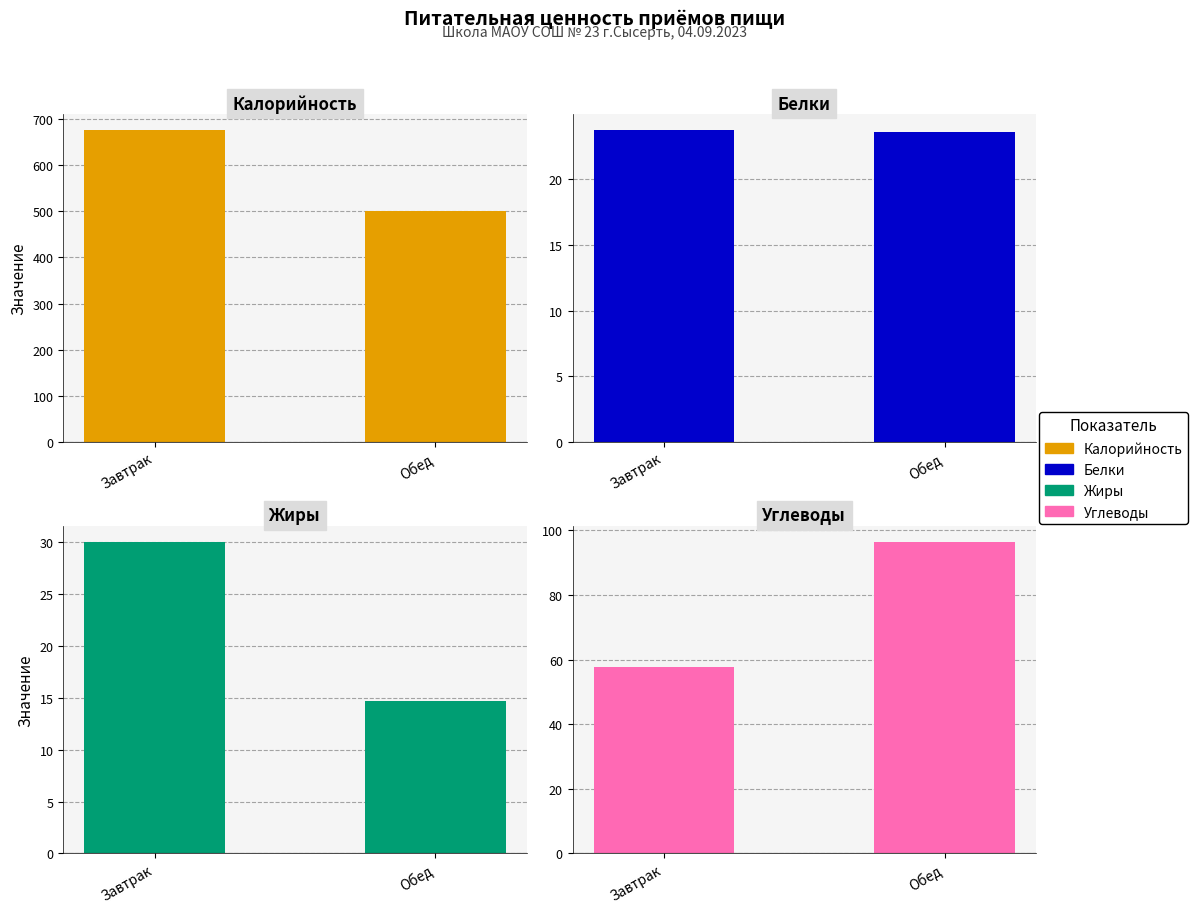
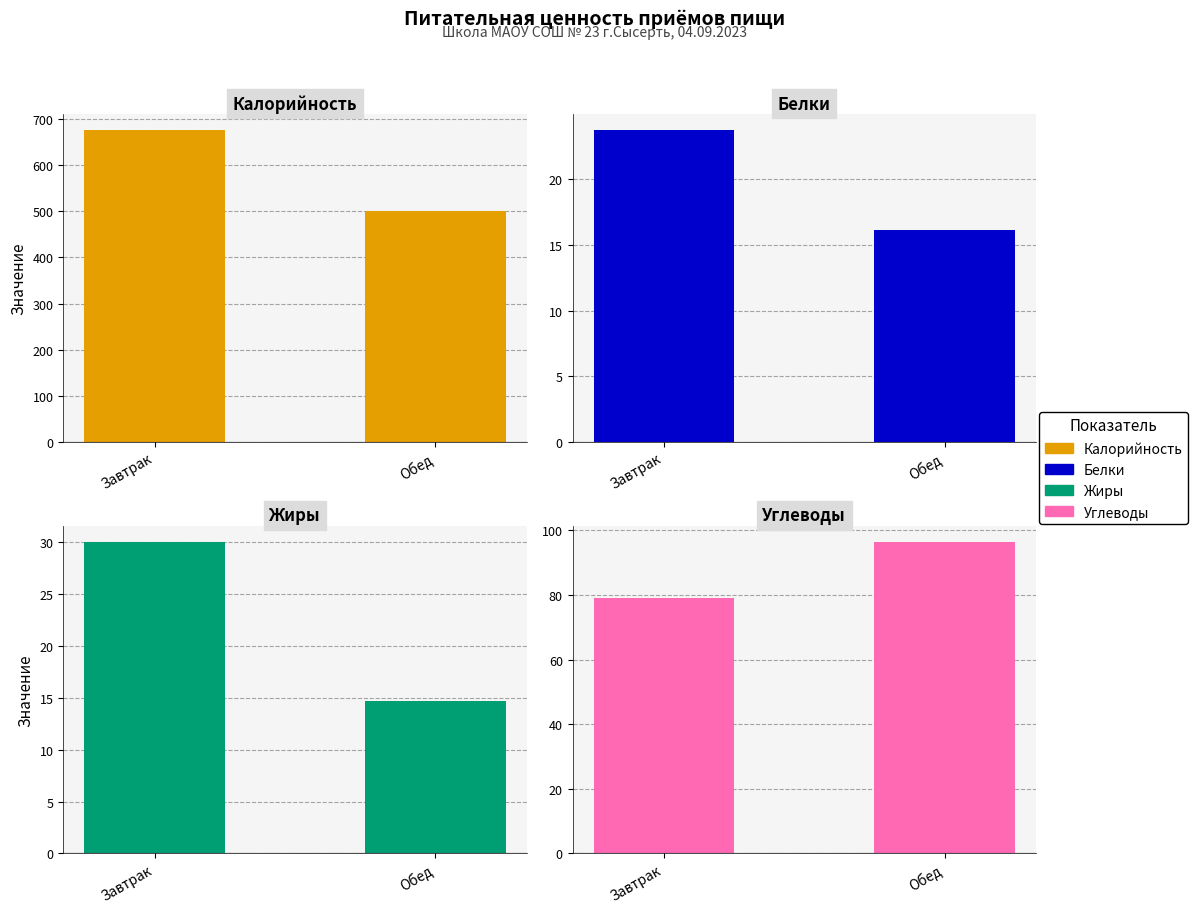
  {
    "Калорийность": {
      "Завтрак": 680,
      "Обед": 500
    },
    "Белки": {
      "Завтрак": 23.8,
-     "Обед": 23.6
+     "Обед": 16.1
    },
    "Жиры": {
      "Завтрак": 30.1,
      "Обед": 14.7
    },
    "Углеводы": {
-     "Завтрак": 58,
+     "Завтрак": 79,
      "Обед": 97
    }
  }
